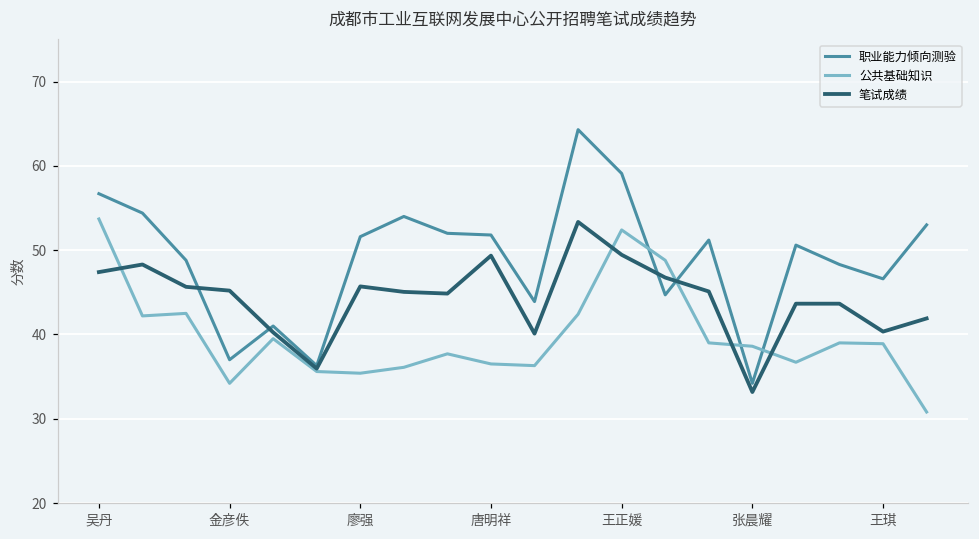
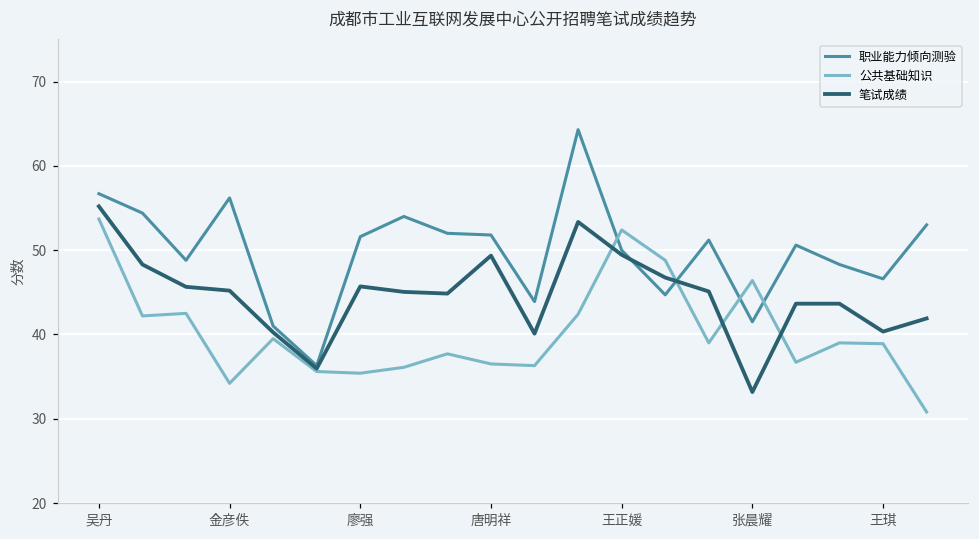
  {
    "职业能力倾向测验": {
      "吴丹": 57,
-     "金彦佚": 37,
+     "金彦佚": 56,
      "廖强": 52,
      "唐明祥": 52,
-     "王正媛": 59,
-     "张晨耀": 34,
+     "王正媛": 50,
+     "张晨耀": 42,
      "王琪": 47
    },
    "公共基础知识": {
      "吴丹": 54,
      "金彦佚": 34,
      "廖强": 35,
      "唐明祥": 37,
      "王正媛": 52,
-     "张晨耀": 39,
+     "张晨耀": 46,
      "王琪": 39
    },
    "笔试成绩": {
-     "吴丹": 47,
+     "吴丹": 55,
      "金彦佚": 45,
      "廖强": 46,
      "唐明祥": 49,
      "王正媛": 49,
      "张晨耀": 33,
      "王琪": 40
    }
  }
